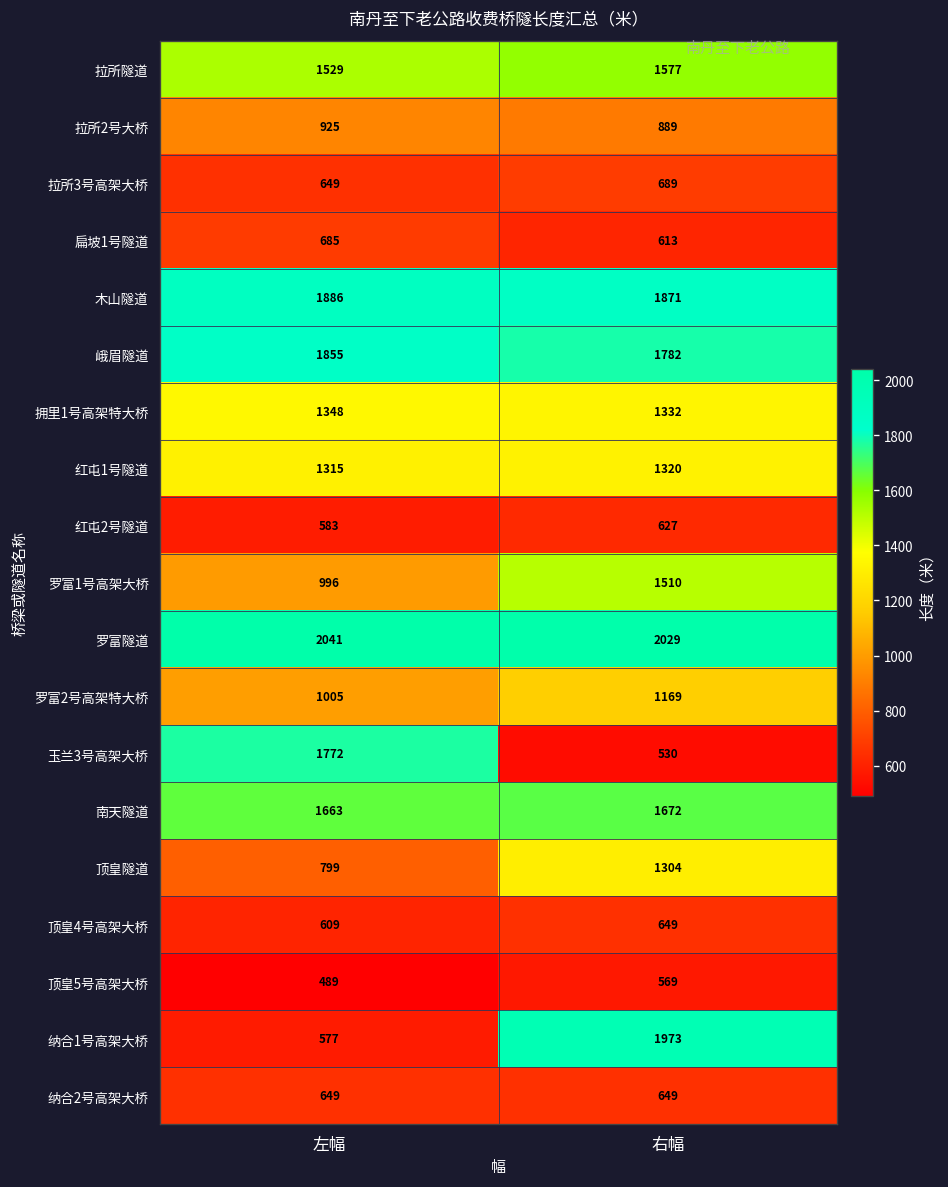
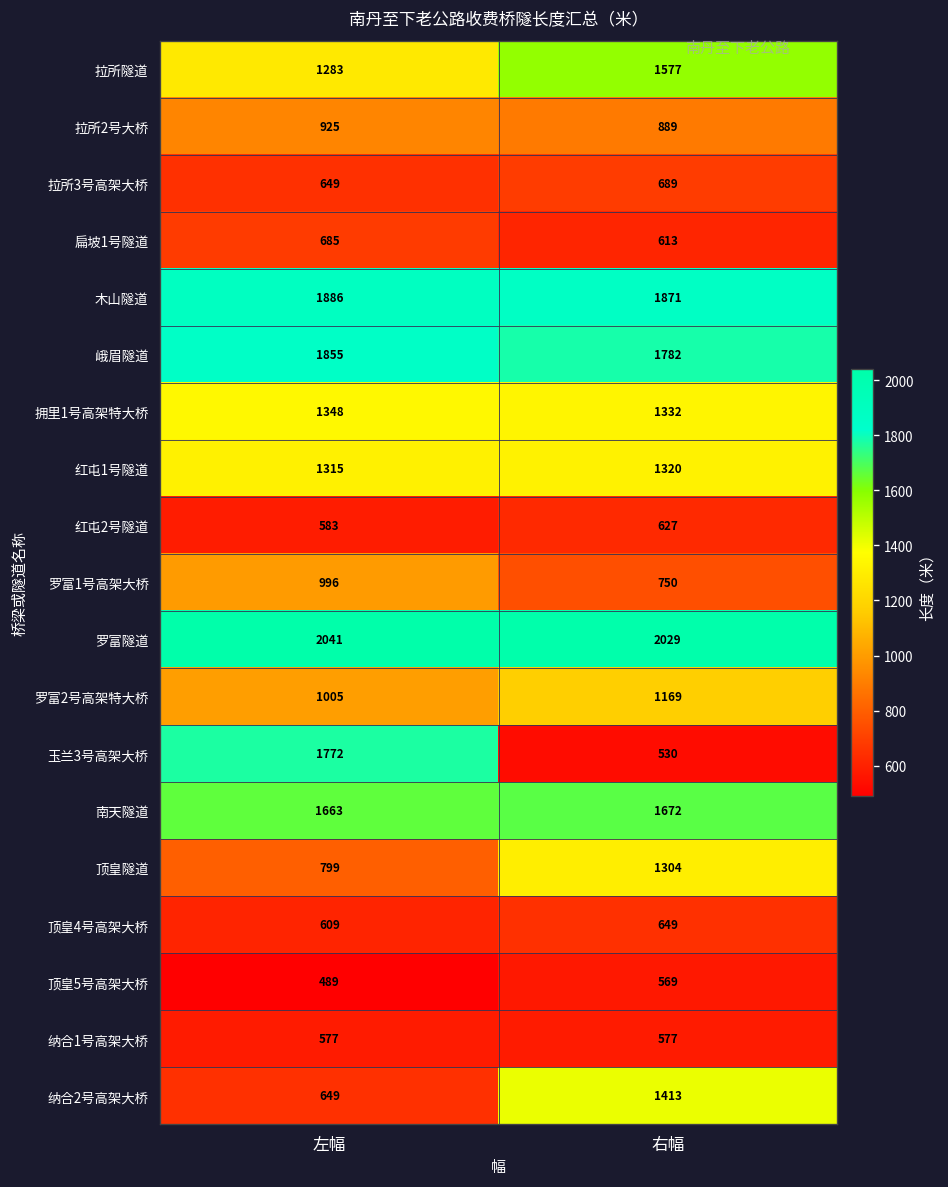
  {
    "拉所隧道": {
-     "左幅": 1529,
+     "左幅": 1283,
      "右幅": 1577
    },
    "拉所2号大桥": {
      "左幅": 925,
      "右幅": 889
    },
    "拉所3号高架大桥": {
      "左幅": 649,
      "右幅": 689
    },
    "扁坡1号隧道": {
      "左幅": 685,
      "右幅": 613
    },
    "木山隧道": {
      "左幅": 1886,
      "右幅": 1871
    },
    "峨眉隧道": {
      "左幅": 1855,
      "右幅": 1782
    },
    "拥里1号高架特大桥": {
      "左幅": 1348,
      "右幅": 1332
    },
    "红屯1号隧道": {
      "左幅": 1315,
      "右幅": 1320
    },
    "红屯2号隧道": {
      "左幅": 583,
      "右幅": 627
    },
    "罗富1号高架大桥": {
      "左幅": 996,
-     "右幅": 1510
+     "右幅": 750
    },
    "罗富隧道": {
      "左幅": 2041,
      "右幅": 2029
    },
    "罗富2号高架特大桥": {
      "左幅": 1005,
      "右幅": 1169
    },
    "玉兰3号高架大桥": {
      "左幅": 1772,
      "右幅": 530
    },
    "南天隧道": {
      "左幅": 1663,
      "右幅": 1672
    },
    "顶皇隧道": {
      "左幅": 799,
      "右幅": 1304
    },
    "顶皇4号高架大桥": {
      "左幅": 609,
      "右幅": 649
    },
    "顶皇5号高架大桥": {
      "左幅": 489,
      "右幅": 569
    },
    "纳合1号高架大桥": {
      "左幅": 577,
-     "右幅": 1973
+     "右幅": 577
    },
    "纳合2号高架大桥": {
      "左幅": 649,
-     "右幅": 649
+     "右幅": 1413
    }
  }
